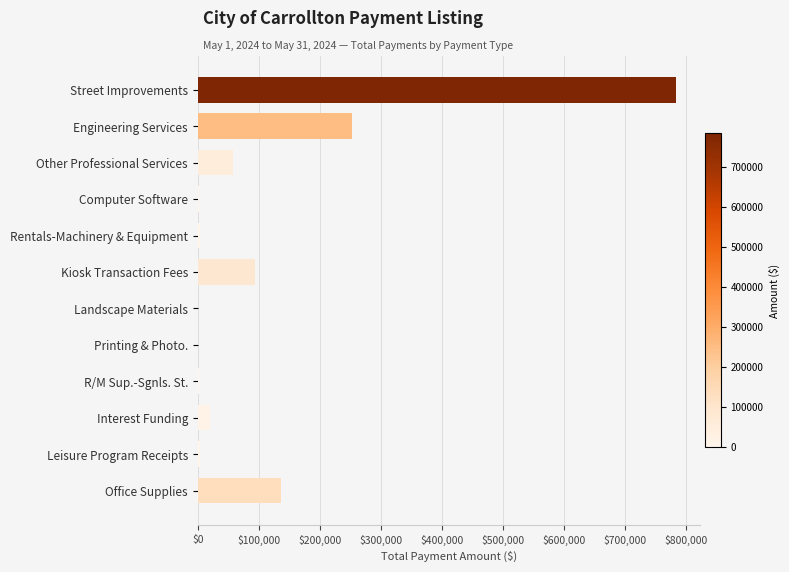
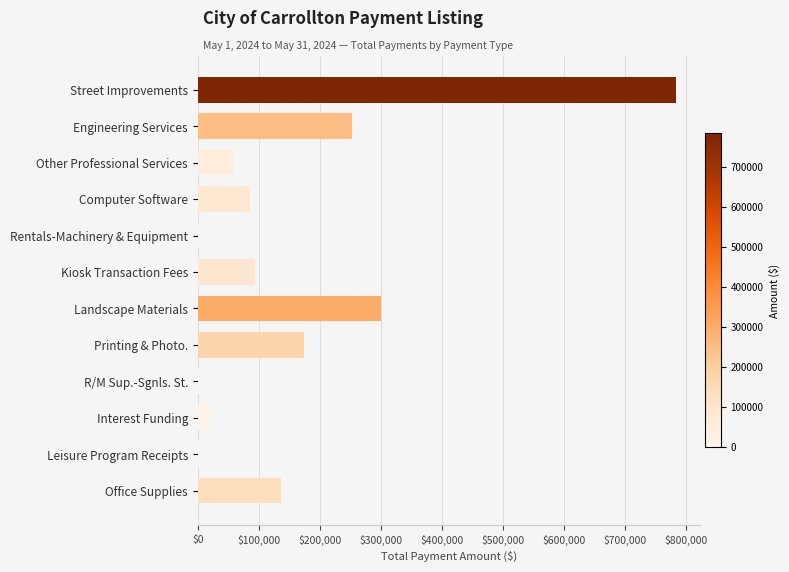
  {
    "Street Improvements": "$780,000",
    "Engineering Services": "$250,000",
    "Other Professional Services": "$60,000",
-   "Computer Software": "$0",
+   "Computer Software": "$90,000",
    "Rentals-Machinery & Equipment": "$0",
    "Kiosk Transaction Fees": "$90,000",
-   "Landscape Materials": "$0",
-   "Printing & Photo.": "$0",
+   "Landscape Materials": "$300,000",
+   "Printing & Photo.": "$170,000",
    "Interest Funding": "$20,000",
    "Office Supplies": "$140,000"
  }
